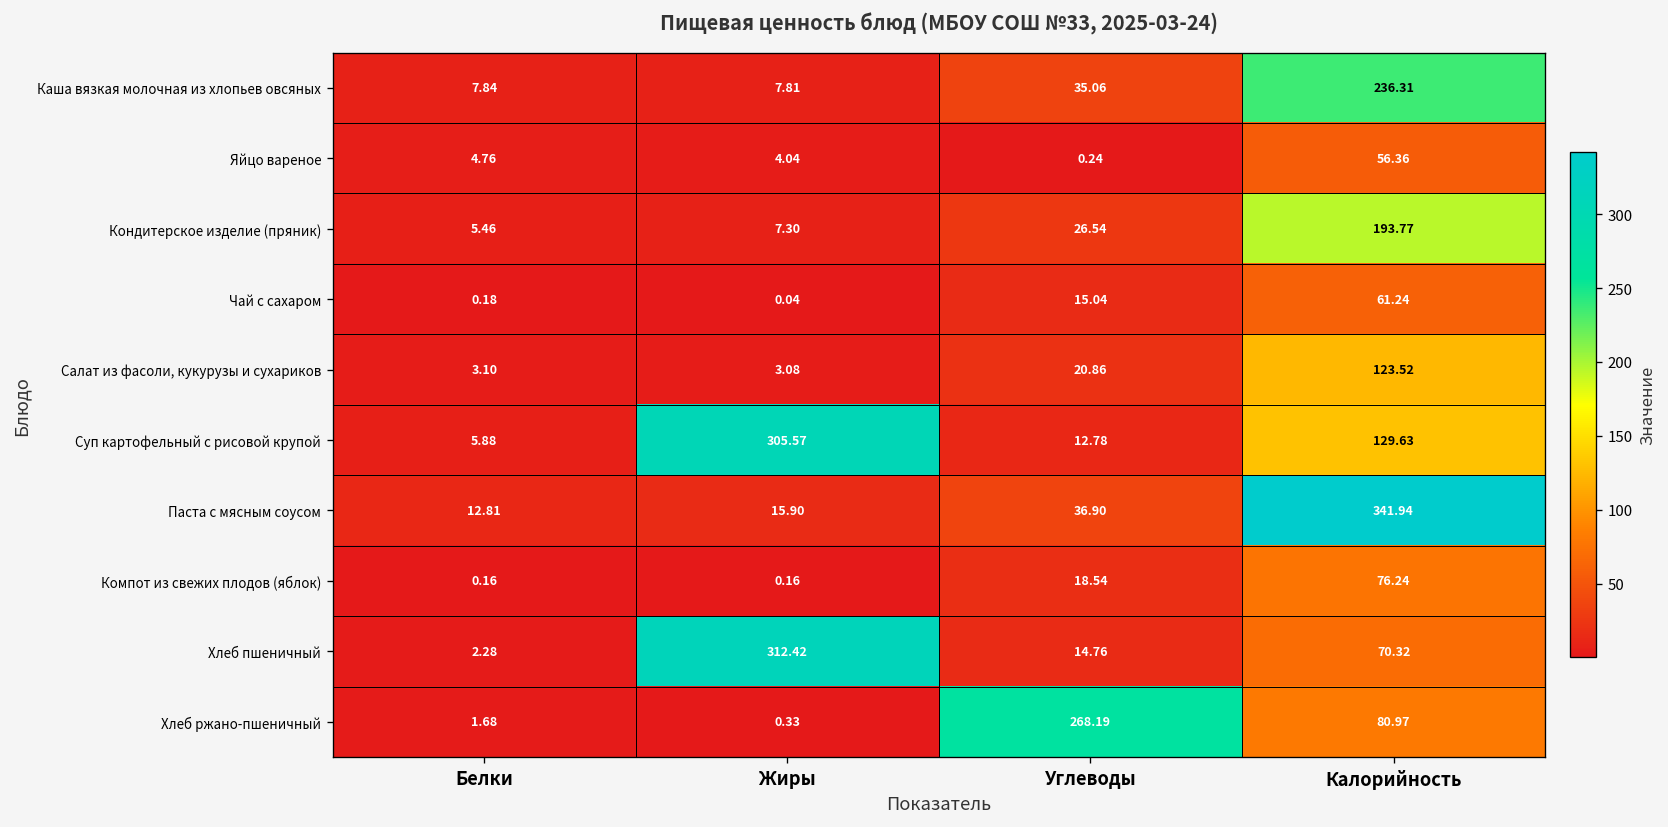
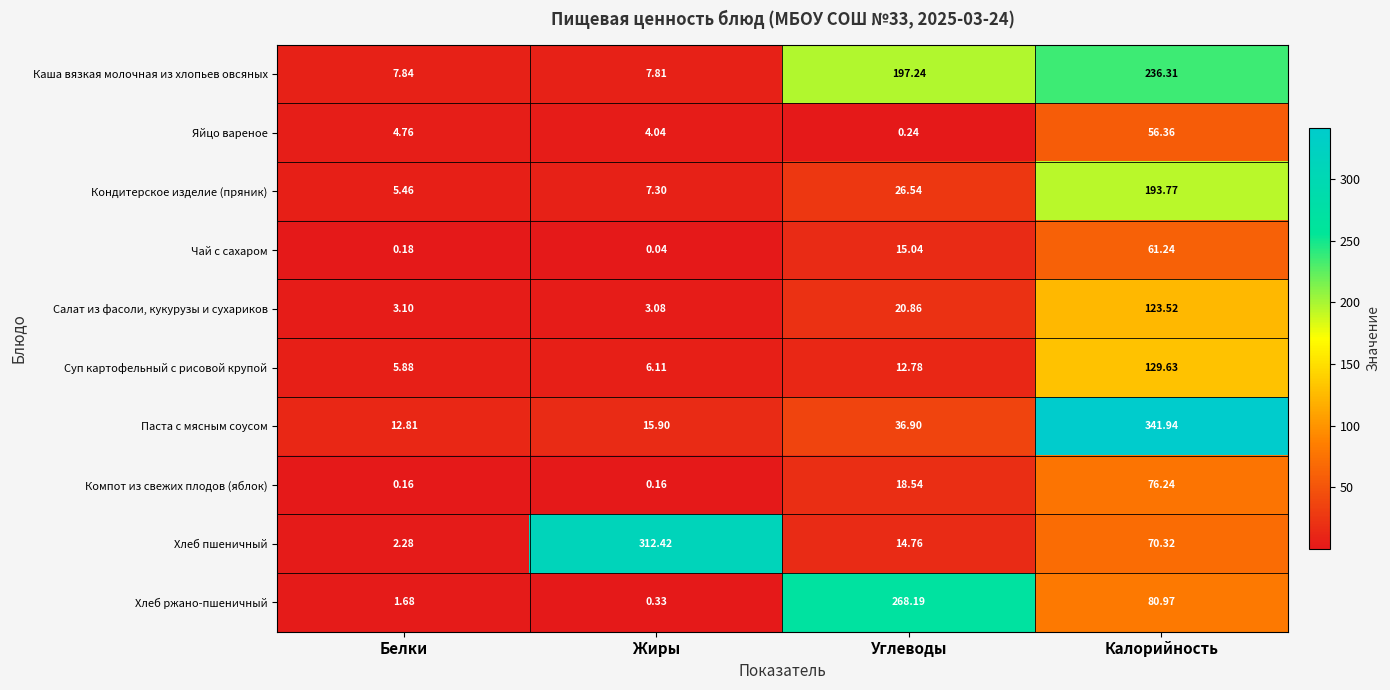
  {
    "Каша вязкая молочная из хлопьев овсяных": {
      "Белки": 7.84,
      "Жиры": 7.81,
-     "Углеводы": 35.06,
+     "Углеводы": 197.24,
      "Калорийность": 236.31
    },
    "Яйцо вареное": {
      "Белки": 4.76,
      "Жиры": 4.04,
      "Углеводы": 0.24,
      "Калорийность": 56.36
    },
    "Кондитерское изделие (пряник)": {
      "Белки": 5.46,
      "Жиры": 7.30,
      "Углеводы": 26.54,
      "Калорийность": 193.77
    },
    "Чай с сахаром": {
      "Белки": 0.18,
      "Жиры": 0.04,
      "Углеводы": 15.04,
      "Калорийность": 61.24
    },
    "Салат из фасоли, кукурузы и сухариков": {
      "Белки": 3.10,
      "Жиры": 3.08,
      "Углеводы": 20.86,
      "Калорийность": 123.52
    },
    "Суп картофельный с рисовой крупой": {
      "Белки": 5.88,
-     "Жиры": 305.57,
+     "Жиры": 6.11,
      "Углеводы": 12.78,
      "Калорийность": 129.63
    },
    "Паста с мясным соусом": {
      "Белки": 12.81,
      "Жиры": 15.90,
      "Углеводы": 36.90,
      "Калорийность": 341.94
    },
    "Компот из свежих плодов (яблок)": {
      "Белки": 0.16,
      "Жиры": 0.16,
      "Углеводы": 18.54,
      "Калорийность": 76.24
    },
    "Хлеб пшеничный": {
      "Белки": 2.28,
      "Жиры": 312.42,
      "Углеводы": 14.76,
      "Калорийность": 70.32
    },
    "Хлеб ржано-пшеничный": {
      "Белки": 1.68,
      "Жиры": 0.33,
      "Углеводы": 268.19,
      "Калорийность": 80.97
    }
  }
